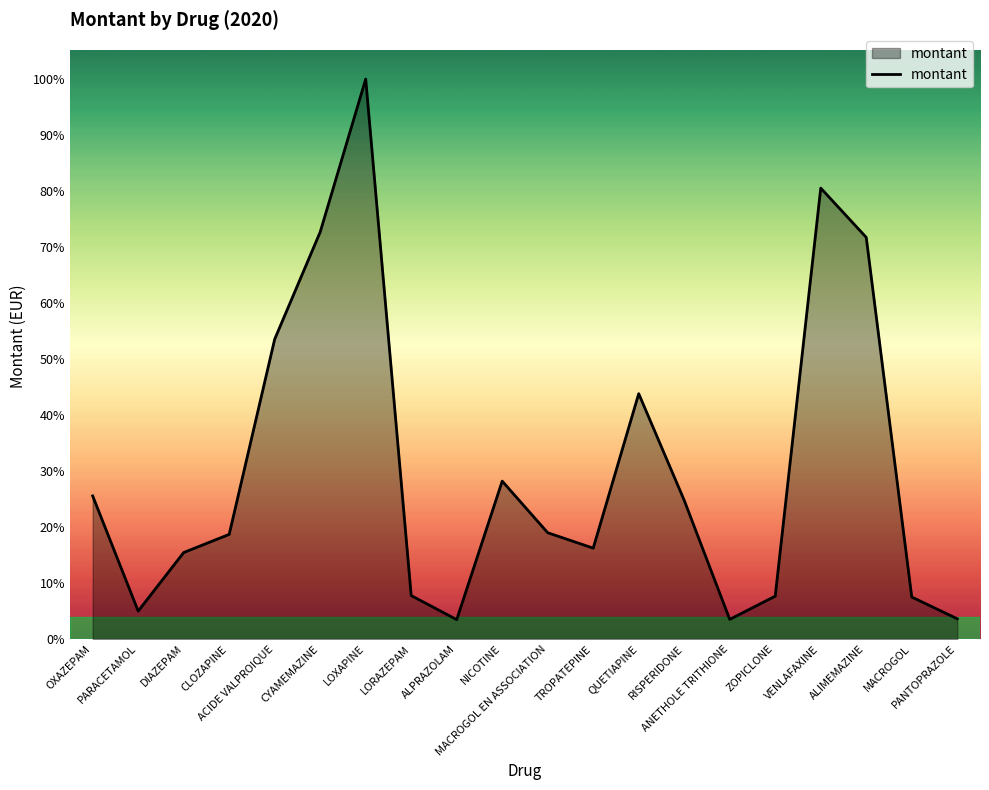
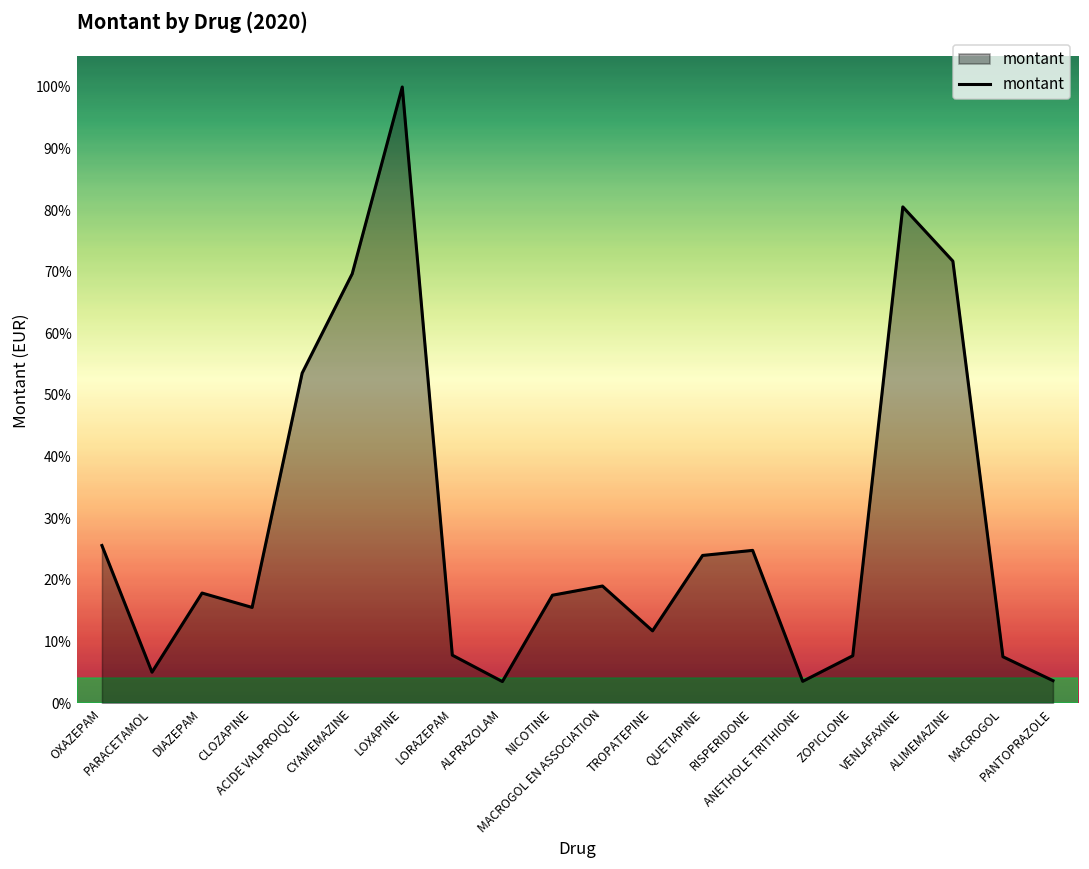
  {
    "OXAZEPAM": "26%",
    "PARACETAMOL": "5%",
-   "DIAZEPAM": "15%",
-   "CLOZAPINE": "19%",
+   "DIAZEPAM": "18%",
+   "CLOZAPINE": "16%",
    "ACIDE VALPROIQUE": "54%",
-   "CYAMEMAZINE": "73%",
+   "CYAMEMAZINE": "70%",
    "LOXAPINE": "100%",
    "LORAZEPAM": "8%",
-   "NICOTINE": "28%",
+   "NICOTINE": "17%",
    "MACROGOL EN ASSOCIATION": "19%",
-   "TROPATEPINE": "16%",
-   "QUETIAPINE": "44%",
+   "TROPATEPINE": "12%",
+   "QUETIAPINE": "24%",
    "RISPERIDONE": "25%",
    "ZOPICLONE": "8%",
    "VENLAFAXINE": "81%",
    "ALIMEMAZINE": "72%",
    "MACROGOL": "8%"
  }
